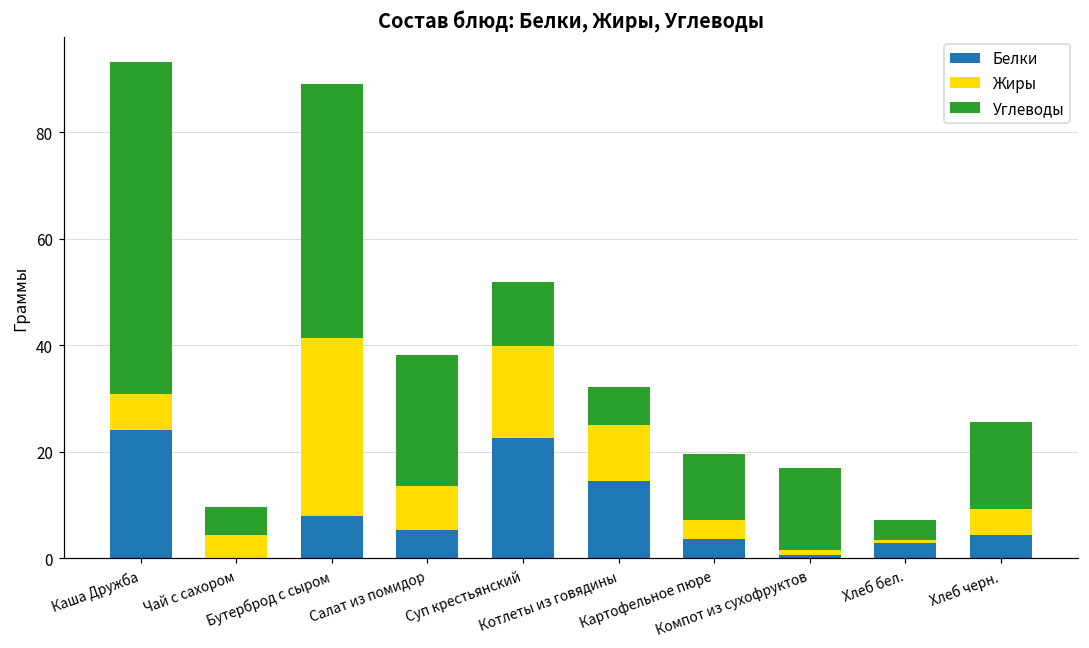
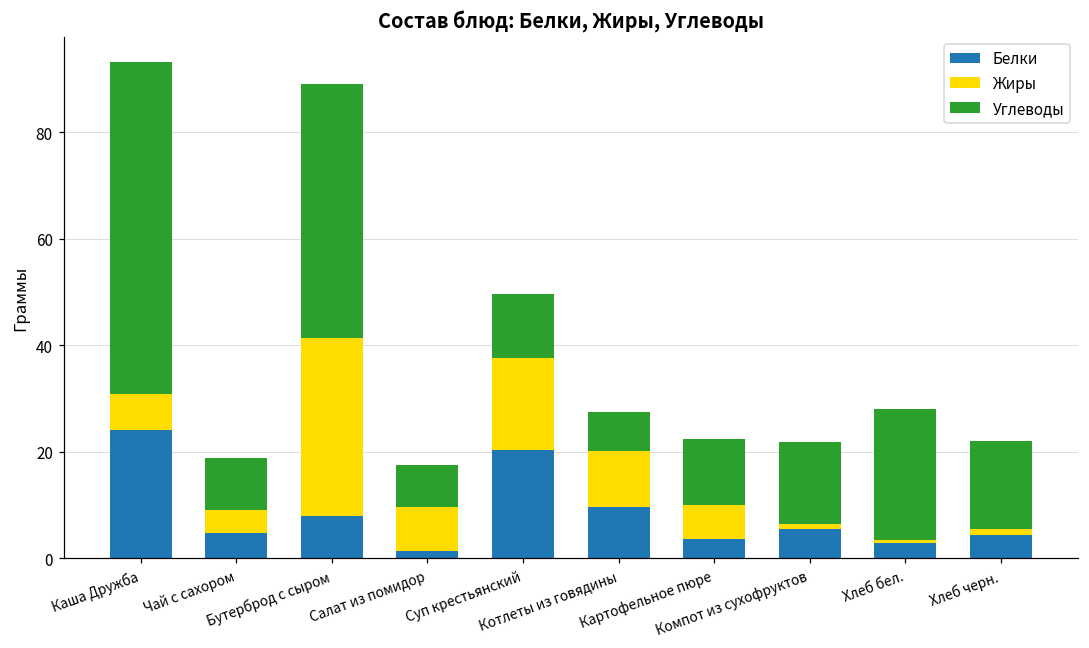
  {
    "Белки": {
      "Каша Дружба": 24,
-     "Чай с сахором": 0,
+     "Чай с сахором": 5,
      "Бутерброд с сыром": 8,
-     "Салат из помидор": 5,
-     "Суп крестьянский": 23,
-     "Котлеты из говядины": 15,
+     "Салат из помидор": 1,
+     "Суп крестьянский": 20,
+     "Котлеты из говядины": 10,
      "Картофельное пюре": 4,
-     "Компот из сухофруктов": 1,
+     "Компот из сухофруктов": 5,
      "Хлеб бел.": 3,
      "Хлеб черн.": 4
    },
    "Жиры": {
      "Каша Дружба": 7,
      "Чай с сахором": 4,
      "Бутерброд с сыром": 33,
      "Салат из помидор": 8,
      "Суп крестьянский": 17,
      "Котлеты из говядины": 11,
-     "Картофельное пюре": 3,
+     "Картофельное пюре": 6,
      "Компот из сухофруктов": 1,
      "Хлеб бел.": 1,
-     "Хлеб черн.": 5
+     "Хлеб черн.": 1
    },
    "Углеводы": {
      "Каша Дружба": 62,
-     "Чай с сахором": 5,
+     "Чай с сахором": 10,
      "Бутерброд с сыром": 48,
-     "Салат из помидор": 25,
+     "Салат из помидор": 8,
      "Суп крестьянский": 12,
      "Котлеты из говядины": 7,
      "Картофельное пюре": 12,
      "Компот из сухофруктов": 15,
-     "Хлеб бел.": 4,
+     "Хлеб бел.": 25,
      "Хлеб черн.": 16
    }
  }
